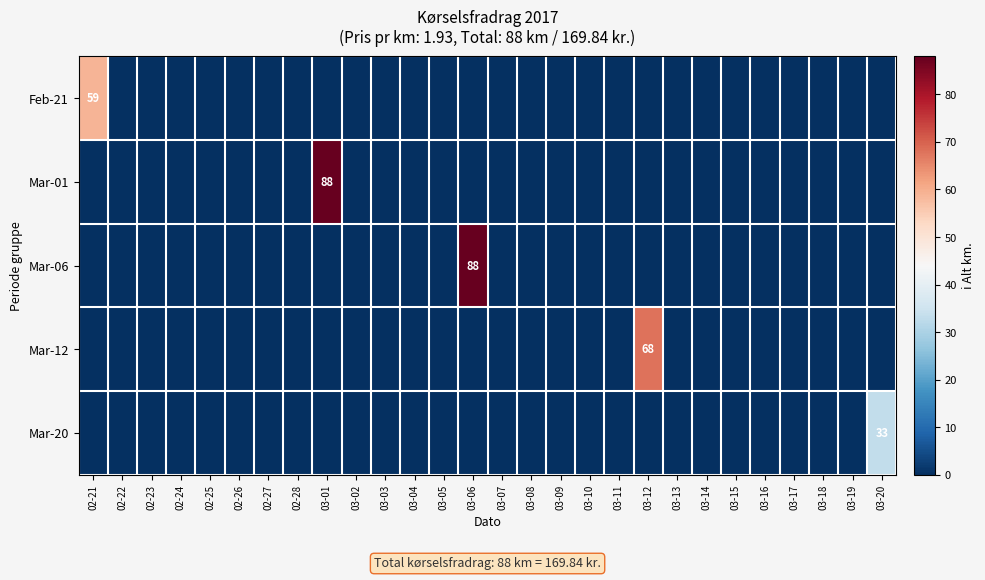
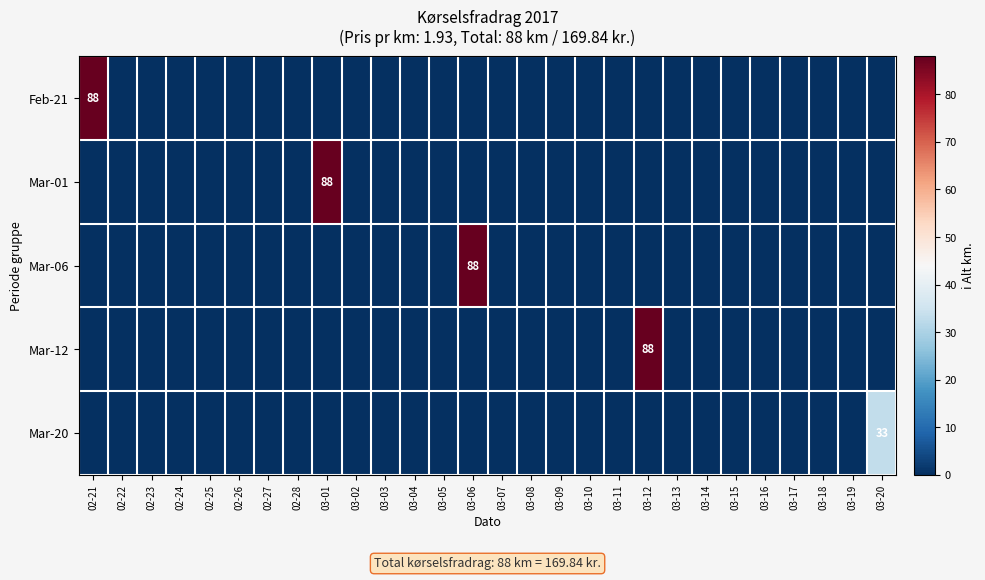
  {
    "Feb-21": {
-     "02-21": 59
+     "02-21": 88
    },
    "Mar-01": {
      "03-01": 88
    },
    "Mar-06": {
      "03-06": 88
    },
    "Mar-12": {
-     "03-12": 68
+     "03-12": 88
    },
    "Mar-20": {
      "03-20": 33
    }
  }
